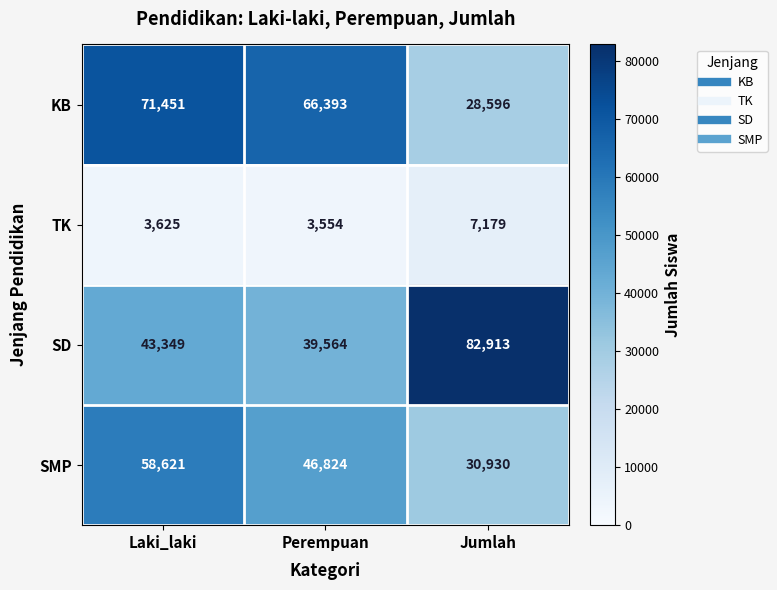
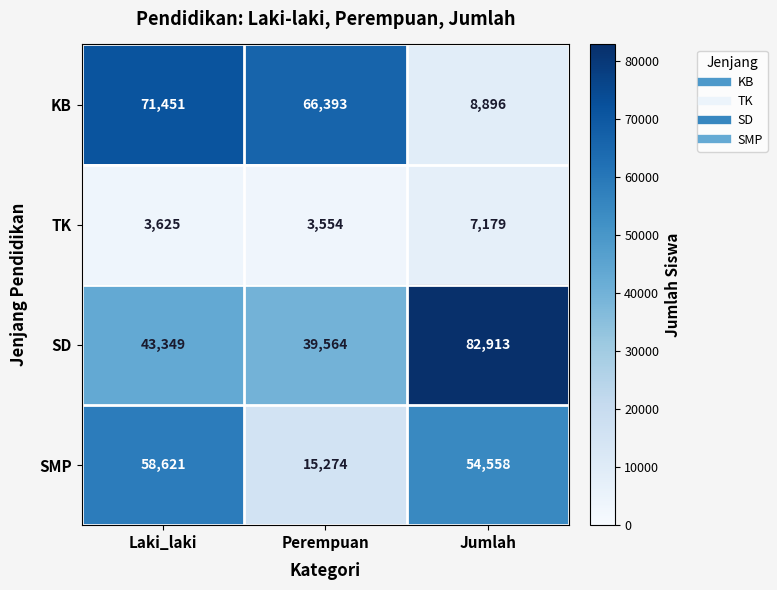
  {
    "KB": {
      "Laki_laki": "71,451",
      "Perempuan": "66,393",
-     "Jumlah": "28,596"
+     "Jumlah": "8,896"
    },
    "TK": {
      "Laki_laki": "3,625",
      "Perempuan": "3,554",
      "Jumlah": "7,179"
    },
    "SD": {
      "Laki_laki": "43,349",
      "Perempuan": "39,564",
      "Jumlah": "82,913"
    },
    "SMP": {
      "Laki_laki": "58,621",
-     "Perempuan": "46,824",
-     "Jumlah": "30,930"
+     "Perempuan": "15,274",
+     "Jumlah": "54,558"
    }
  }
